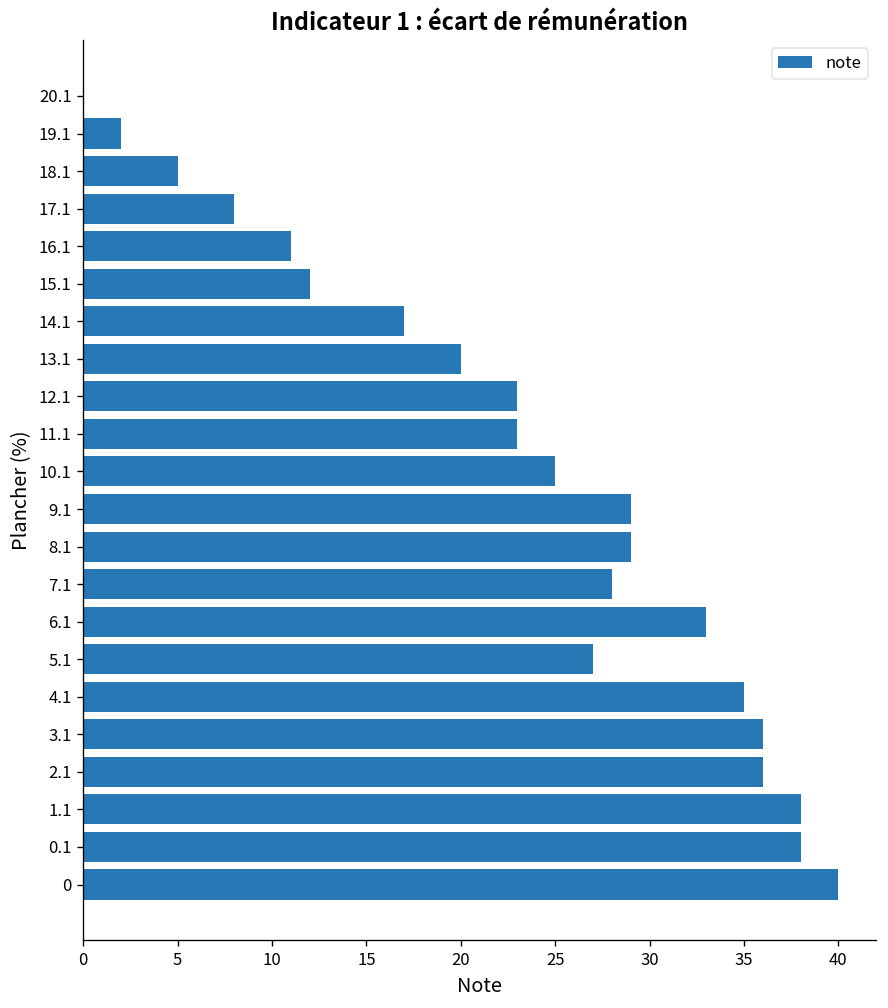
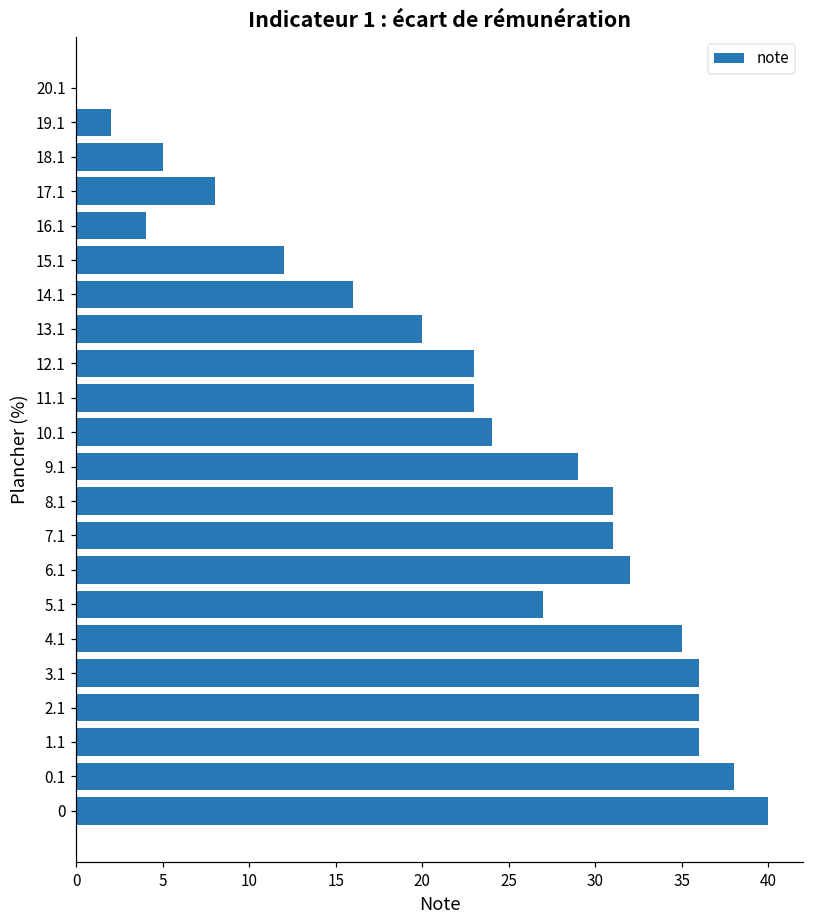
  {
    "20.1": 0,
    "19.1": 2,
    "18.1": 5,
    "17.1": 8,
-   "16.1": 11,
+   "16.1": 4,
    "15.1": 12,
-   "14.1": 17,
+   "14.1": 16,
    "13.1": 20,
    "12.1": 23,
    "11.1": 23,
-   "10.1": 25,
+   "10.1": 24,
    "9.1": 29,
-   "8.1": 29,
-   "7.1": 28,
-   "6.1": 33,
+   "8.1": 31,
+   "7.1": 31,
+   "6.1": 32,
    "5.1": 27,
    "4.1": 35,
    "3.1": 36,
    "2.1": 36,
-   "1.1": 38,
+   "1.1": 36,
    "0.1": 38,
    "0": 40
  }
